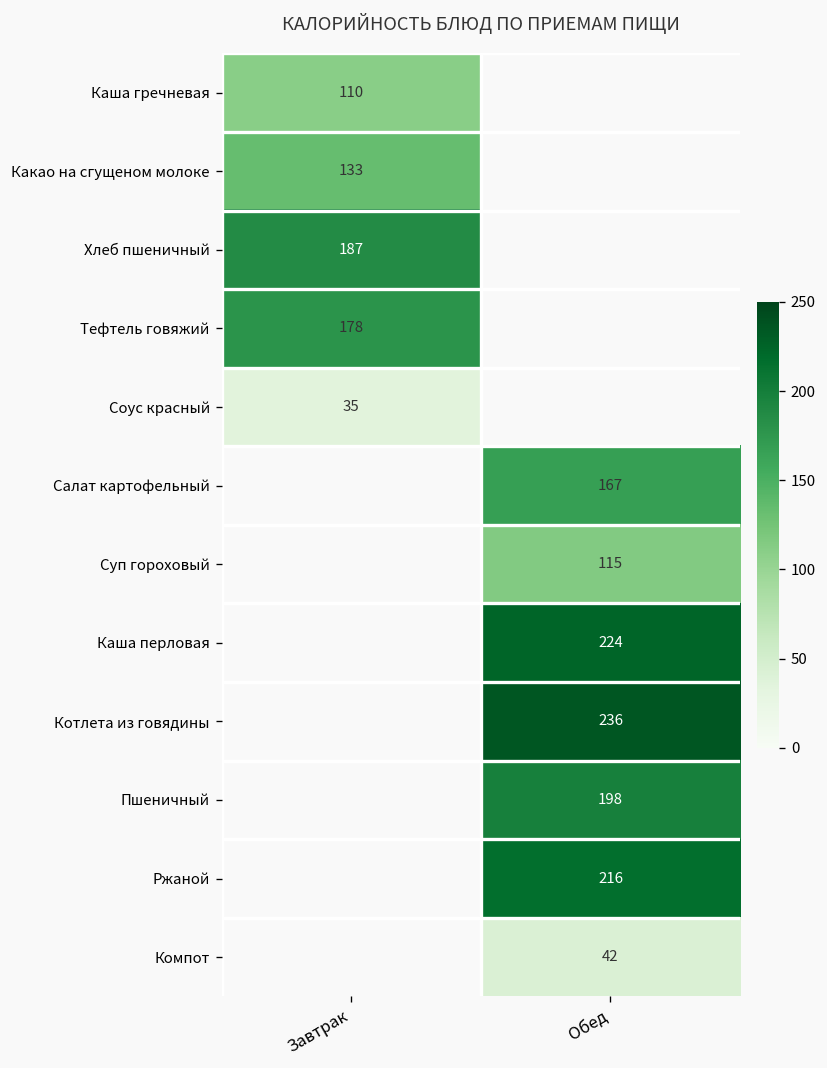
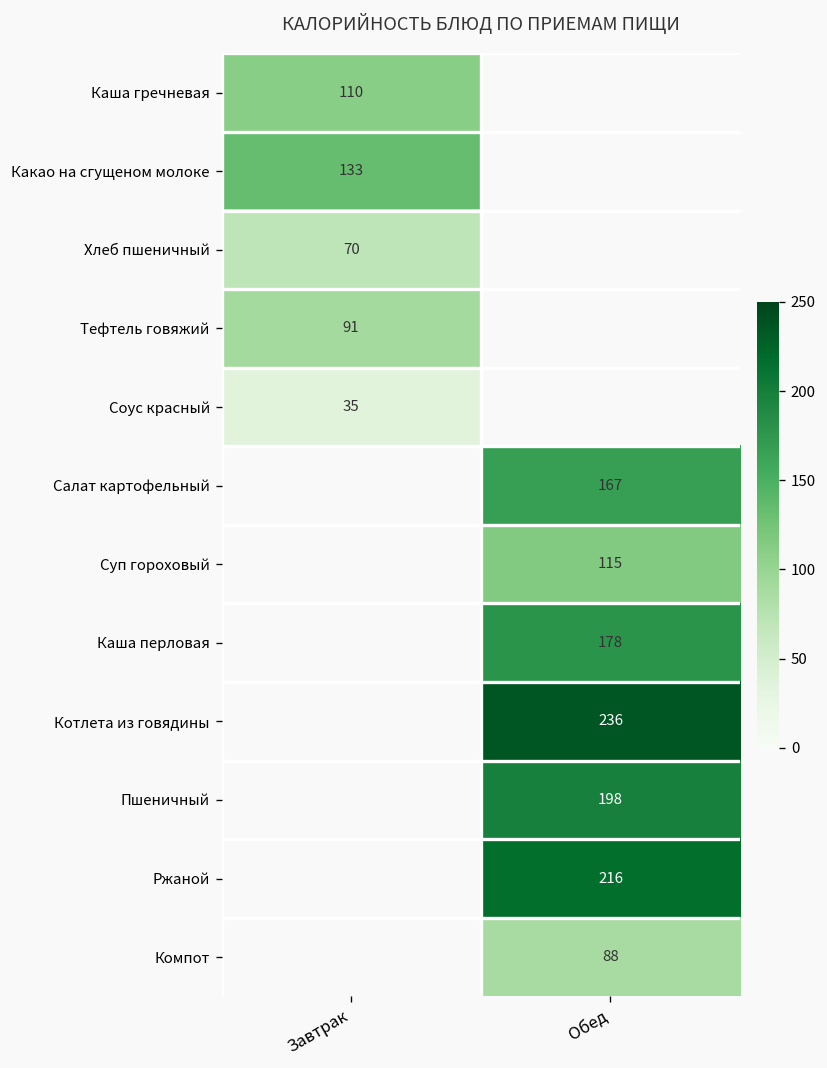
  {
    "Каша гречневая": {
      "Завтрак": 110
    },
    "Какао на сгущеном молоке": {
      "Завтрак": 133
    },
    "Хлеб пшеничный": {
-     "Завтрак": 187
+     "Завтрак": 70
    },
    "Тефтель говяжий": {
-     "Завтрак": 178
+     "Завтрак": 91
    },
    "Соус красный": {
      "Завтрак": 35
    },
    "Салат картофельный": {
      "Обед": 167
    },
    "Суп гороховый": {
      "Обед": 115
    },
    "Каша перловая": {
-     "Обед": 224
+     "Обед": 178
    },
    "Котлета из говядины": {
      "Обед": 236
    },
    "Пшеничный": {
      "Обед": 198
    },
    "Ржаной": {
      "Обед": 216
    },
    "Компот": {
-     "Обед": 42
+     "Обед": 88
    }
  }
